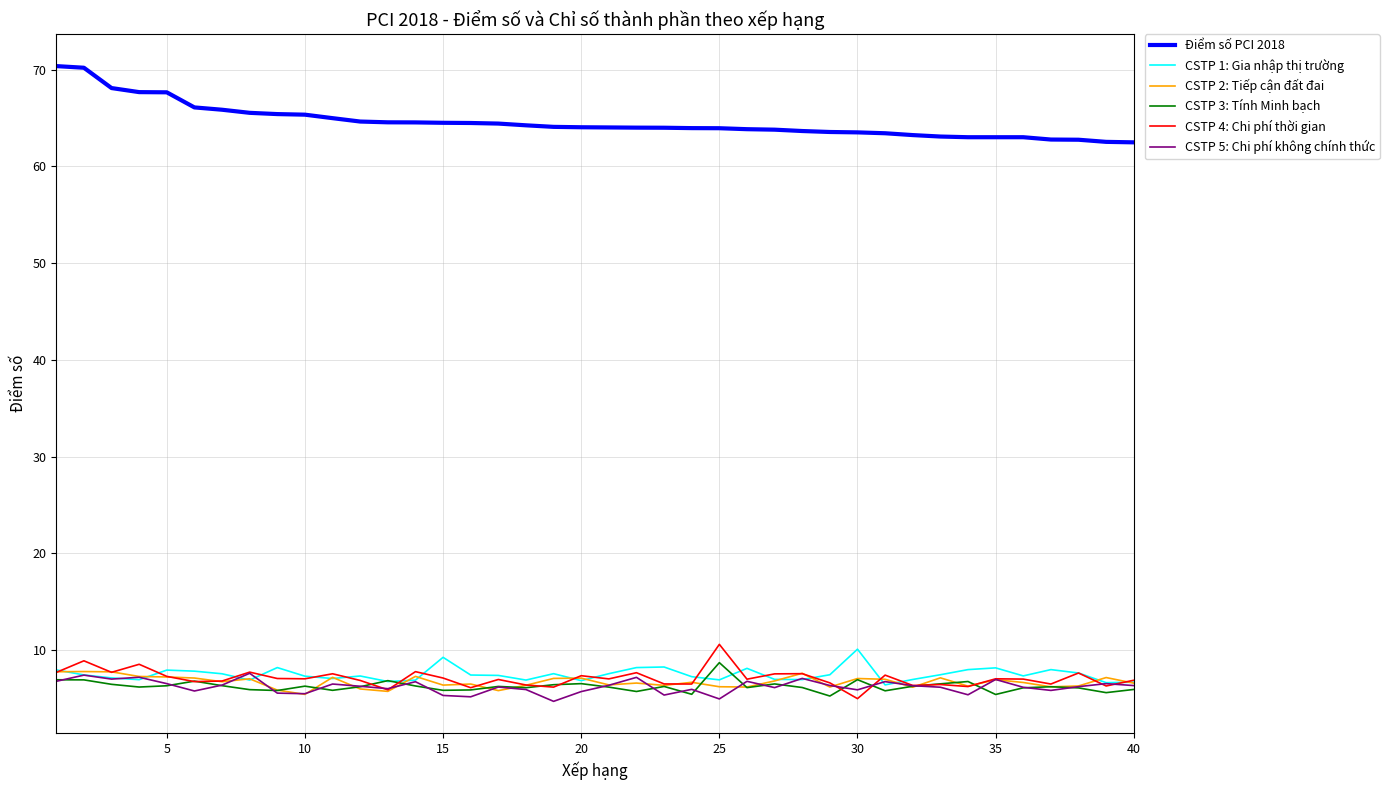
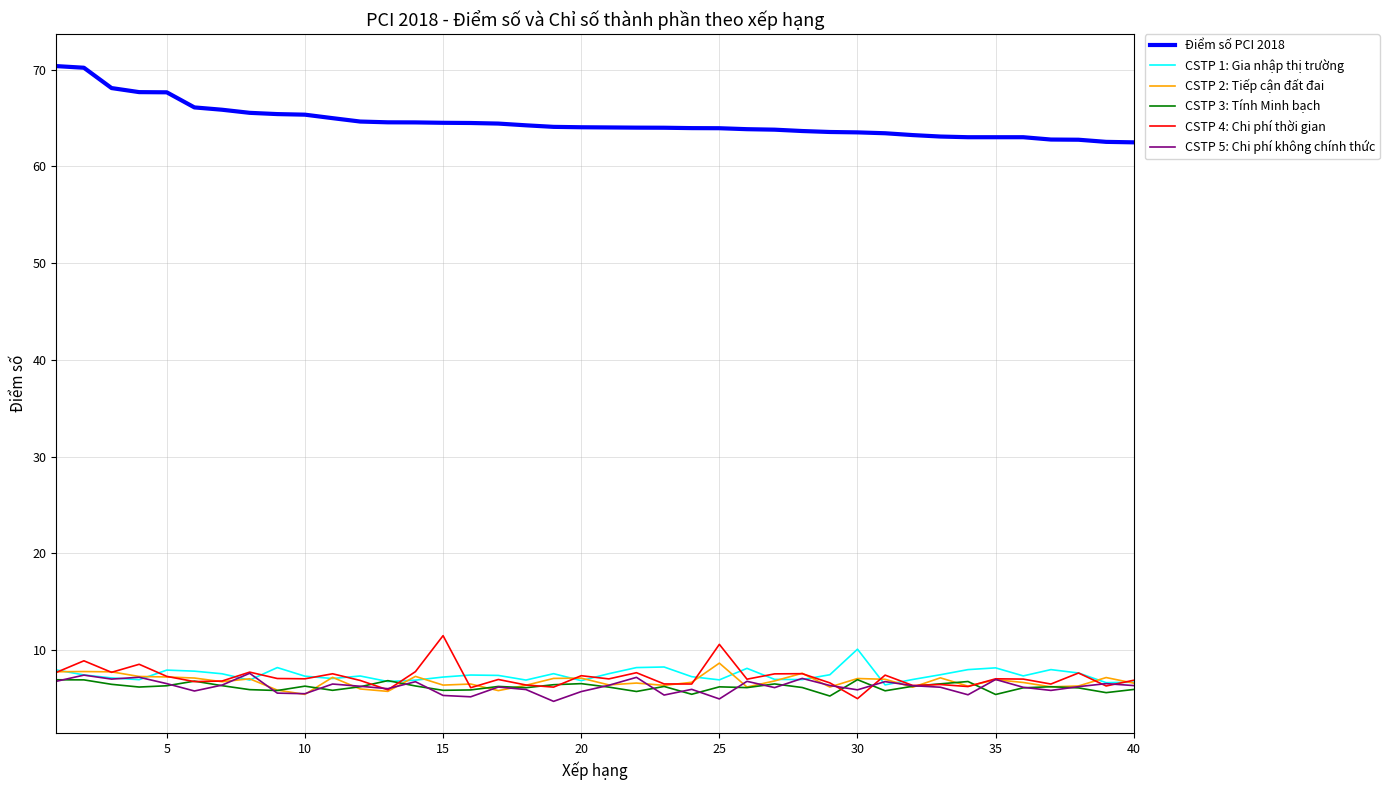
  {
    "Điểm số PCI 2018": {
      "5": 68,
      "10": 65,
      "15": 65,
      "20": 64,
      "25": 64,
      "30": 64,
      "35": 63,
      "40": 62
    },
    "CSTP 1: Gia nhập thị trường": {
      "5": 8,
      "10": 7,
-     "15": 9,
+     "15": 7,
      "25": 7,
      "30": 10,
      "35": 8
    },
    "CSTP 2: Tiếp cận đất đai": {
      "15": 6,
-     "25": 6
+     "25": 9
    },
    "CSTP 3: Tính Minh bạch": {
      "10": 6,
      "15": 6,
      "20": 7,
-     "25": 9,
+     "25": 6,
      "35": 5,
      "40": 6
    },
    "CSTP 4: Chi phí thời gian": {
      "10": 7,
-     "15": 7,
+     "15": 12,
      "25": 11,
      "30": 5
    },
    "CSTP 5: Chi phí không chính thức": {
      "15": 5,
      "20": 6,
      "25": 5,
      "30": 6
    }
  }
